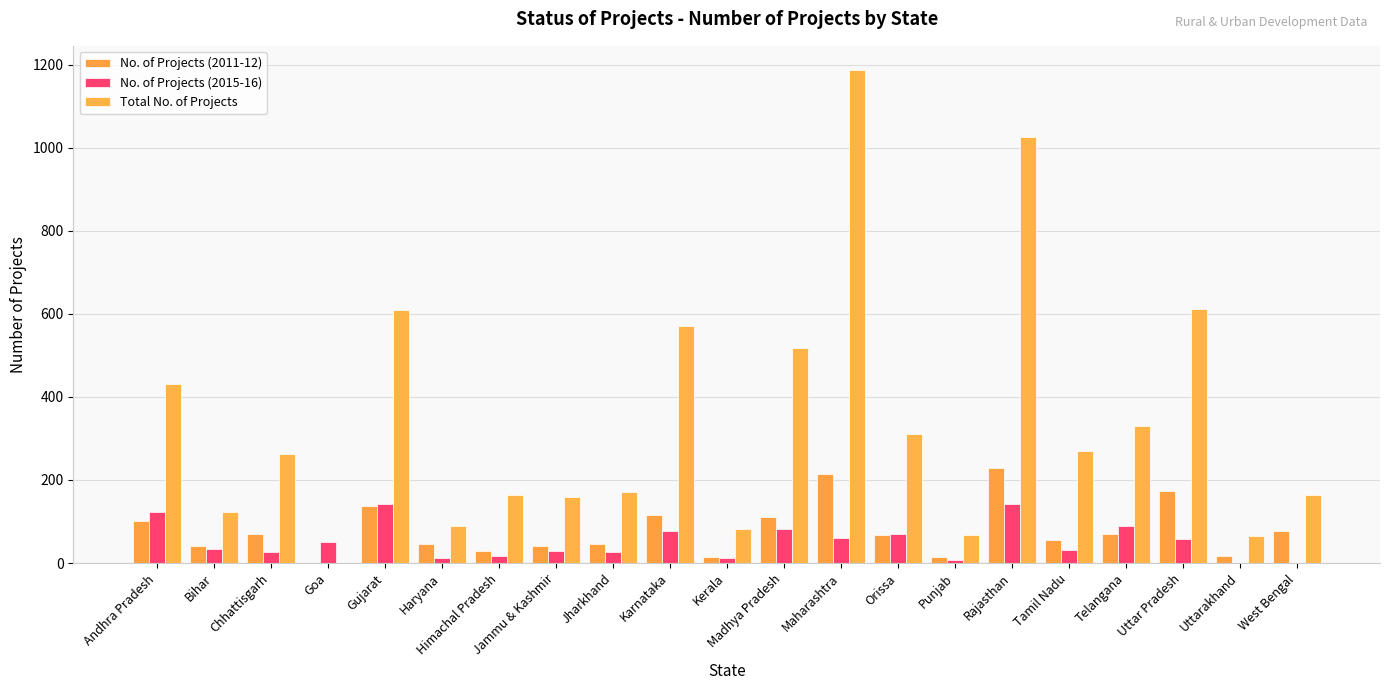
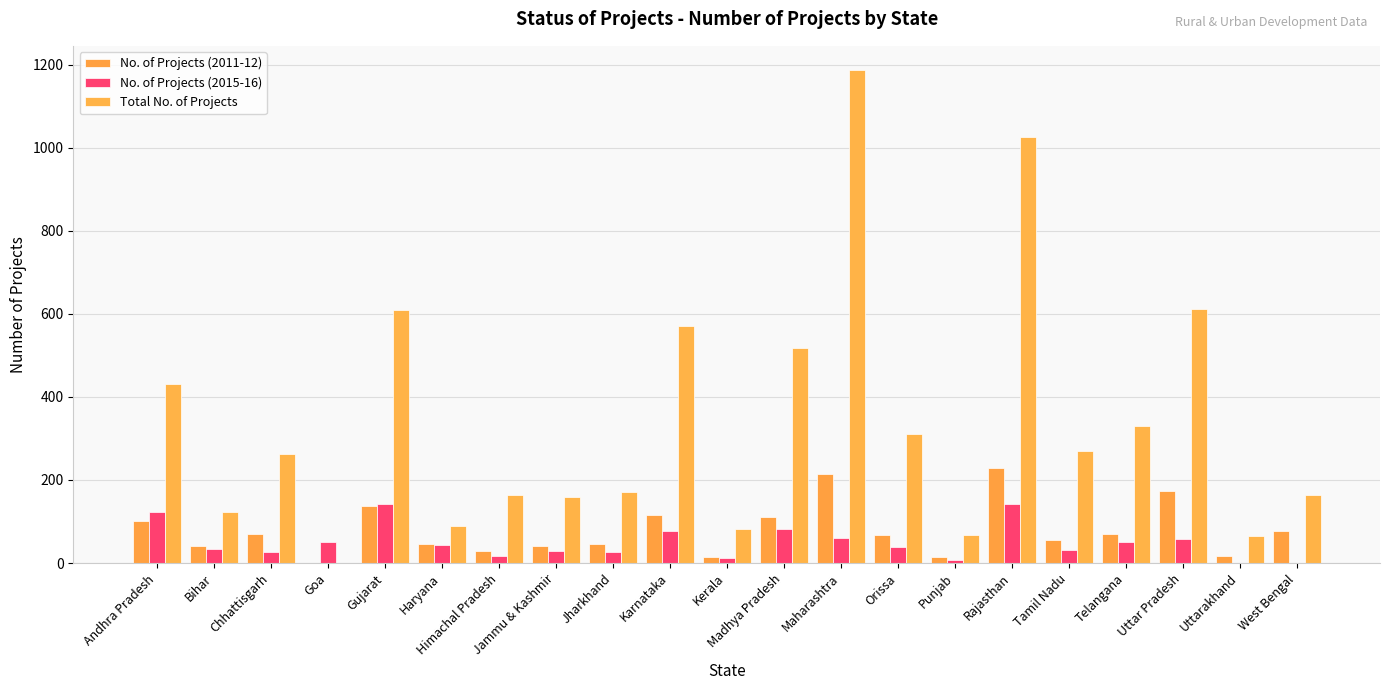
  {
    "No. of Projects (2015-16)": {
      "Andhra Pradesh": 120,
      "Bihar": 30,
      "Chhattisgarh": 30,
      "Goa": 50,
      "Gujarat": 140,
-     "Haryana": 10,
+     "Haryana": 40,
      "Himachal Pradesh": 20,
      "Jammu & Kashmir": 30,
      "Jharkhand": 30,
      "Karnataka": 80,
      "Kerala": 10,
      "Madhya Pradesh": 80,
      "Maharashtra": 60,
-     "Orissa": 70,
+     "Orissa": 40,
      "Punjab": 10,
      "Rajasthan": 140,
      "Tamil Nadu": 30,
-     "Telangana": 90,
+     "Telangana": 50,
      "Uttar Pradesh": 60,
      "Uttarakhand": 0,
      "West Bengal": 0
    }
  }
